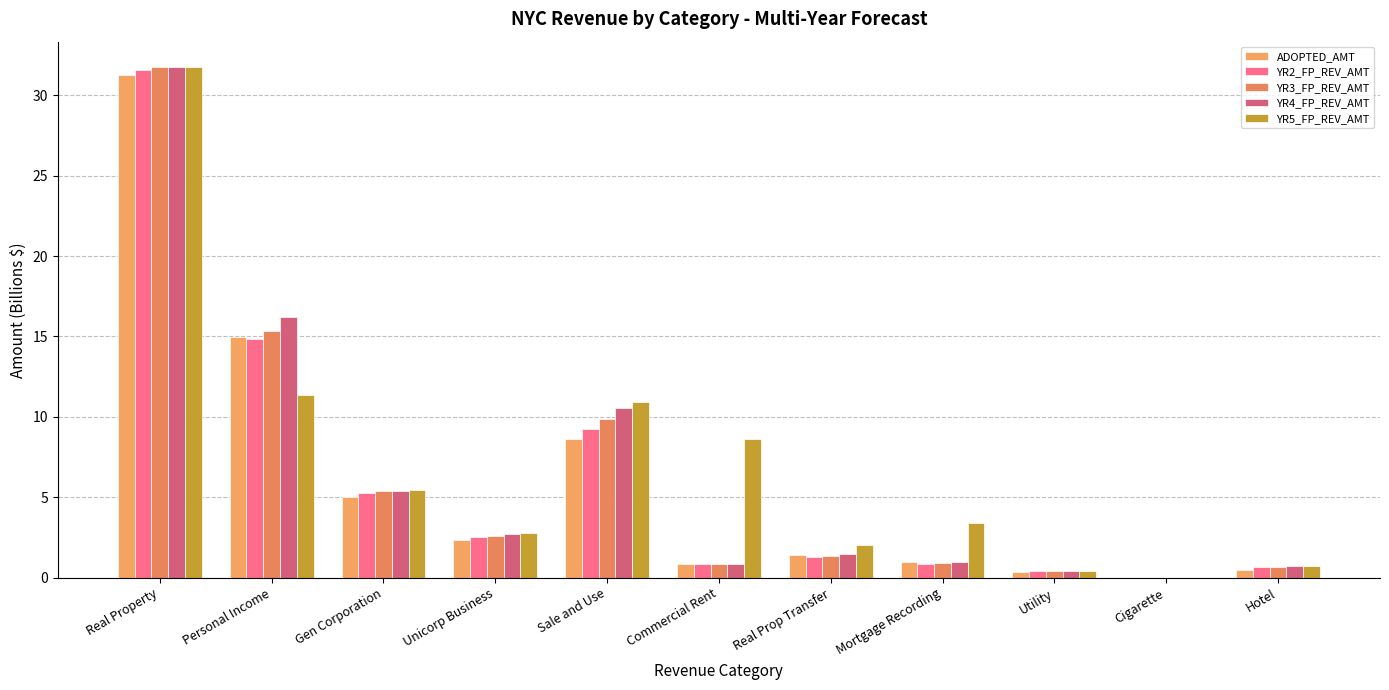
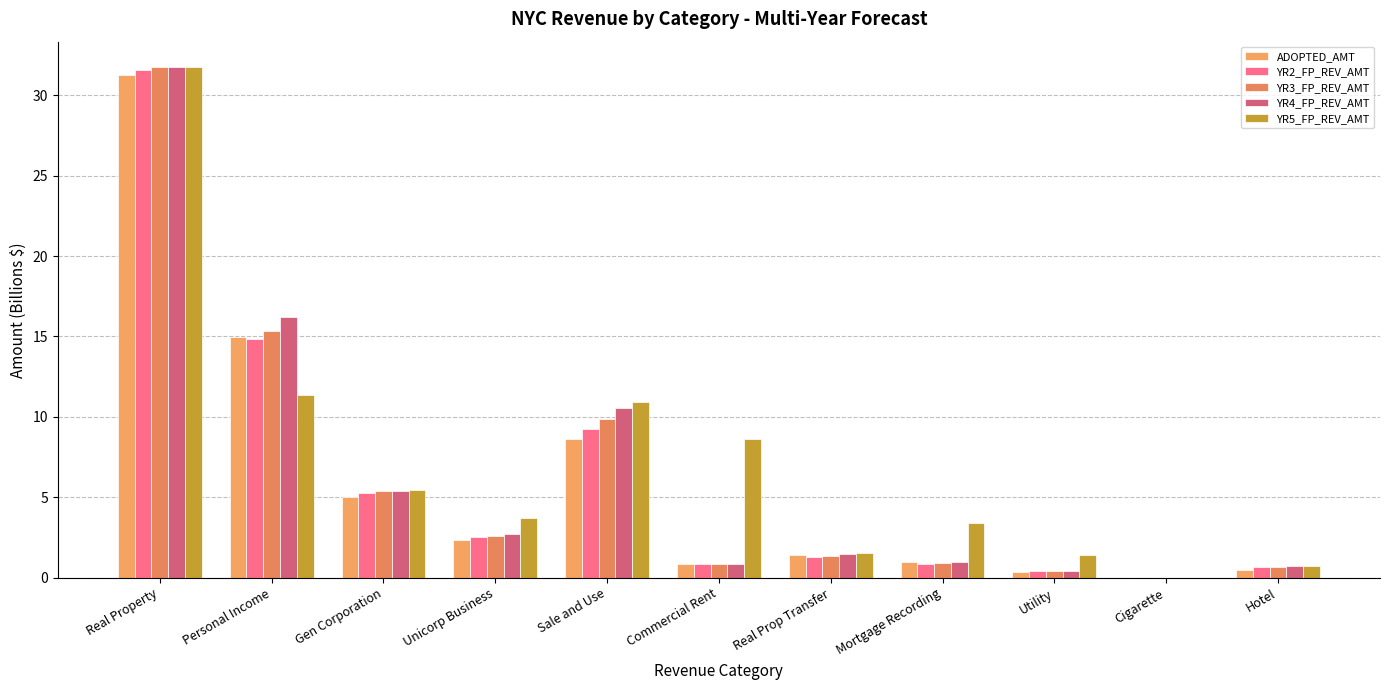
  {
    "YR5_FP_REV_AMT": {
      "Real Property": 31.7,
      "Personal Income": 11.3,
      "Gen Corporation": 5.5,
-     "Unicorp Business": 2.8,
+     "Unicorp Business": 3.7,
      "Sale and Use": 10.9,
      "Commercial Rent": 8.6,
-     "Real Prop Transfer": 2.1,
+     "Real Prop Transfer": 1.5,
      "Mortgage Recording": 3.4,
-     "Utility": 0.4,
+     "Utility": 1.4,
      "Hotel": 0.7
    }
  }
